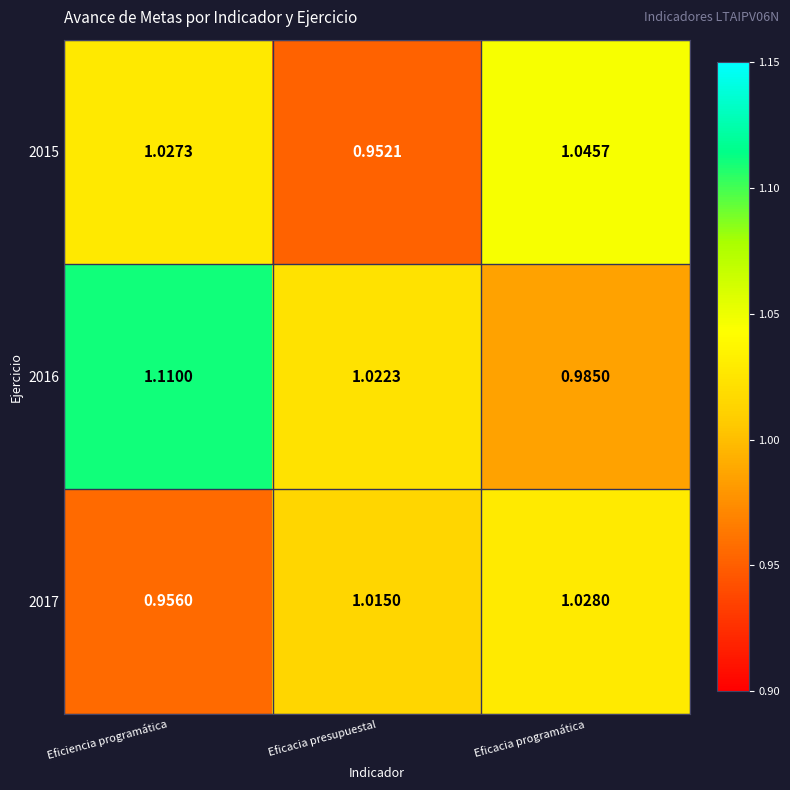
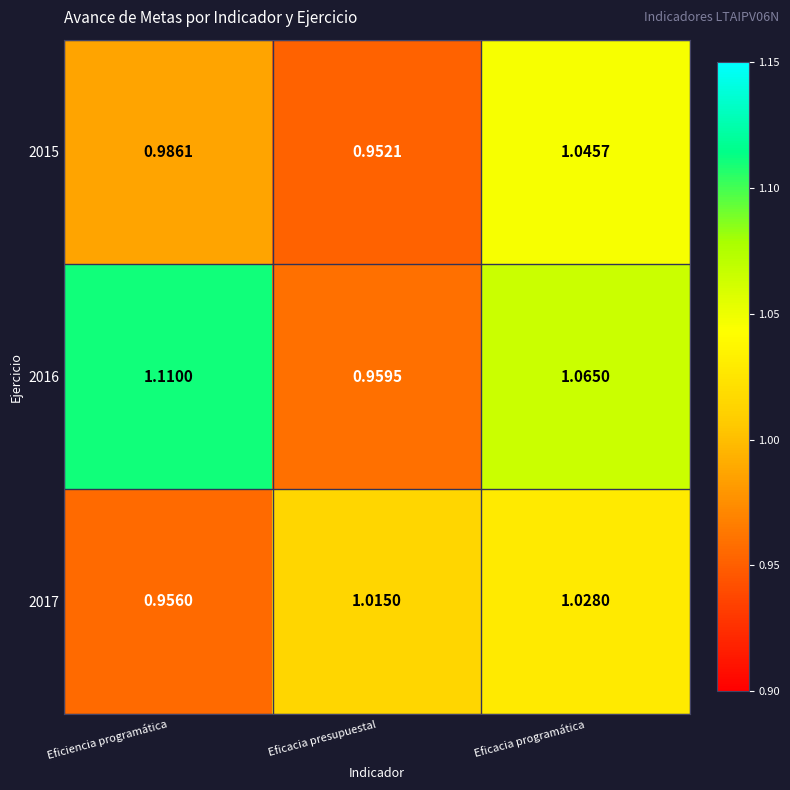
  {
    "2015": {
-     "Eficiencia programática": 1.0273,
+     "Eficiencia programática": 0.9861,
      "Eficacia presupuestal": 0.9521,
      "Eficacia programática": 1.0457
    },
    "2016": {
      "Eficiencia programática": 1.1100,
-     "Eficacia presupuestal": 1.0223,
-     "Eficacia programática": 0.9850
+     "Eficacia presupuestal": 0.9595,
+     "Eficacia programática": 1.0650
    },
    "2017": {
      "Eficiencia programática": 0.9560,
      "Eficacia presupuestal": 1.0150,
      "Eficacia programática": 1.0280
    }
  }
